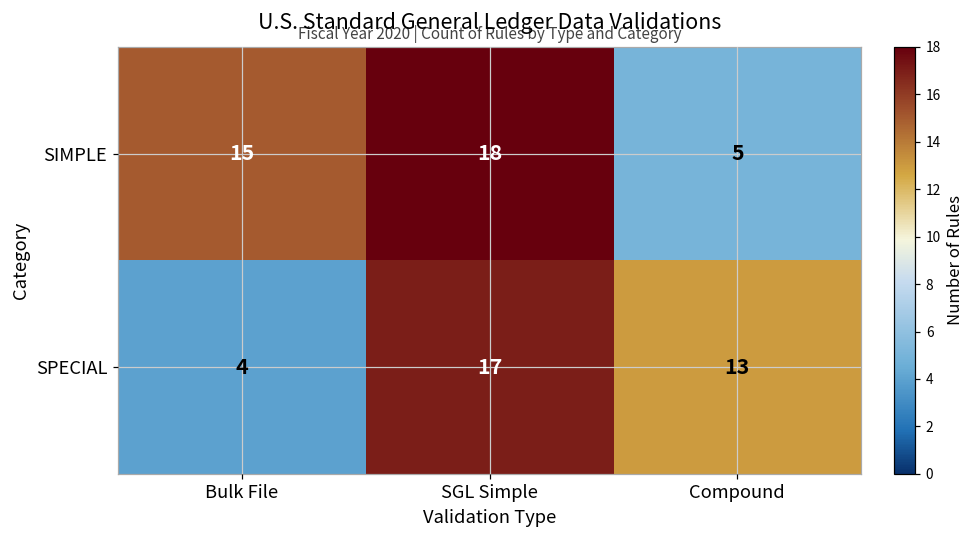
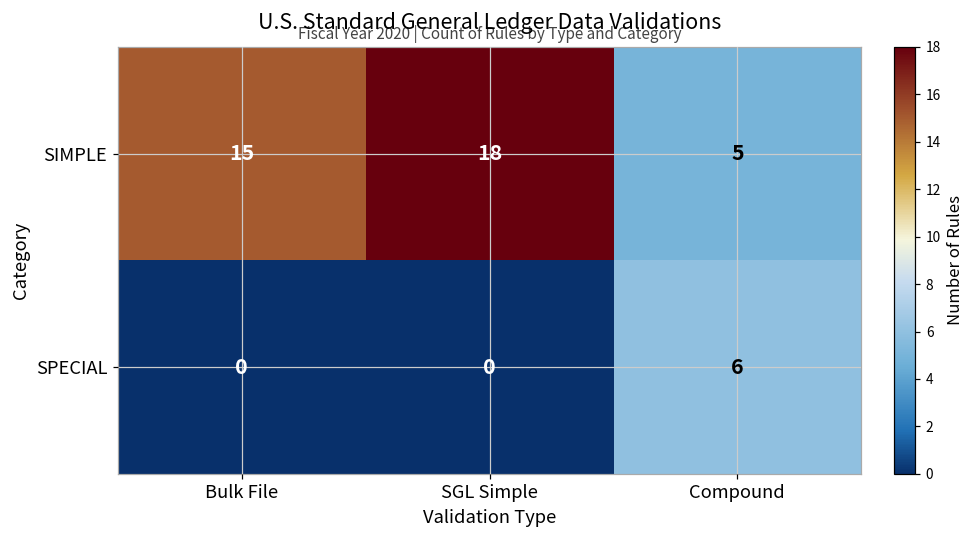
  {
    "SIMPLE": {
      "Bulk File": 15,
      "SGL Simple": 18,
      "Compound": 5
    },
    "SPECIAL": {
-     "Bulk File": 4,
-     "SGL Simple": 17,
-     "Compound": 13
+     "Bulk File": 0,
+     "SGL Simple": 0,
+     "Compound": 6
    }
  }
